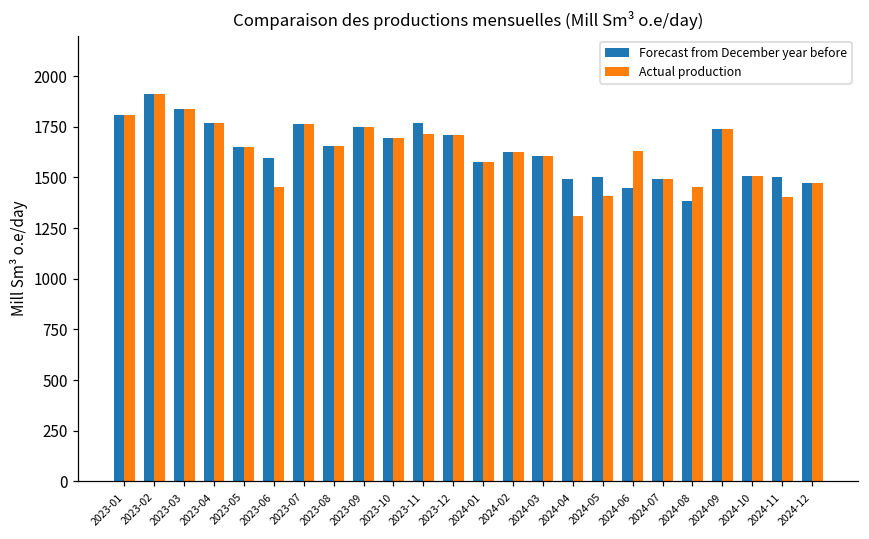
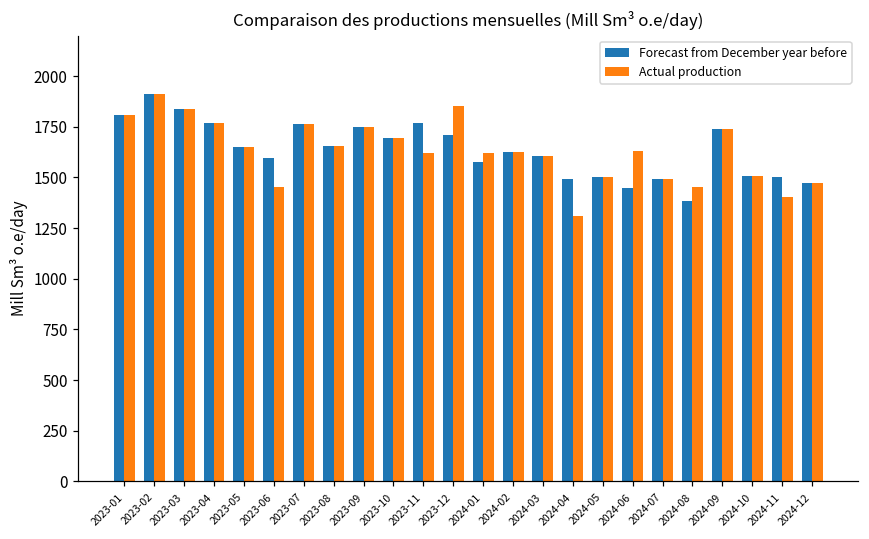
  {
    "Forecast from December year before": {
      "2023-01": 1810,
      "2023-02": 1910,
      "2023-03": 1840,
      "2023-04": 1770,
      "2023-05": 1650,
      "2023-06": 1600,
      "2023-07": 1760,
      "2023-08": 1650,
      "2023-09": 1750,
      "2023-10": 1690,
      "2023-11": 1770,
      "2023-12": 1710,
      "2024-01": 1580,
      "2024-02": 1630,
      "2024-03": 1600,
      "2024-04": 1490,
      "2024-05": 1500,
      "2024-06": 1450,
      "2024-07": 1490,
      "2024-08": 1390,
      "2024-09": 1740,
      "2024-10": 1510,
      "2024-11": 1500,
      "2024-12": 1470
    },
    "Actual production": {
      "2023-01": 1810,
      "2023-02": 1910,
      "2023-03": 1840,
      "2023-04": 1770,
      "2023-05": 1650,
      "2023-06": 1450,
      "2023-07": 1760,
      "2023-08": 1650,
      "2023-09": 1750,
      "2023-10": 1690,
-     "2023-11": 1710,
-     "2023-12": 1710,
-     "2024-01": 1580,
+     "2023-11": 1620,
+     "2023-12": 1850,
+     "2024-01": 1620,
      "2024-02": 1630,
      "2024-03": 1600,
      "2024-04": 1310,
-     "2024-05": 1410,
+     "2024-05": 1500,
      "2024-06": 1630,
      "2024-07": 1490,
      "2024-08": 1450,
      "2024-09": 1740,
      "2024-10": 1510,
      "2024-11": 1400,
      "2024-12": 1470
    }
  }
